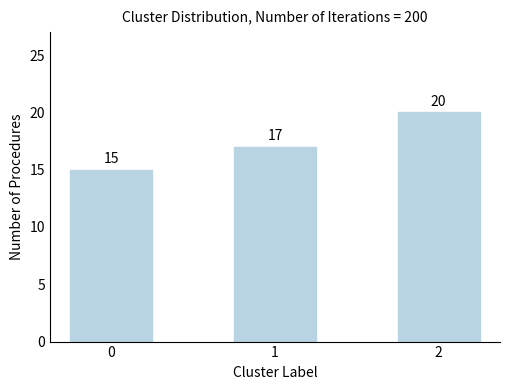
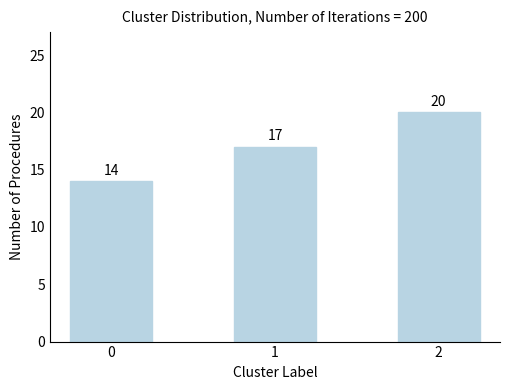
  {
-   "0": 15,
+   "0": 14,
    "1": 17,
    "2": 20
  }
